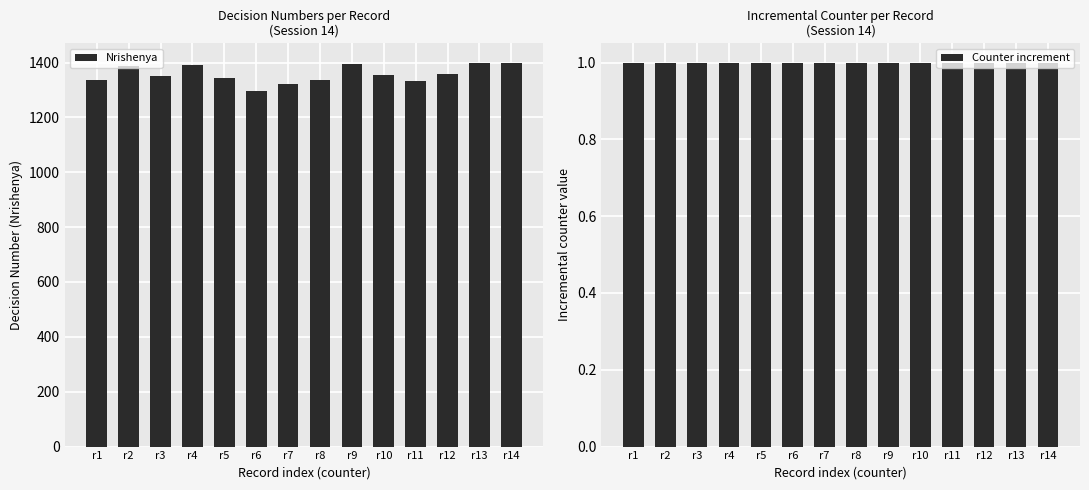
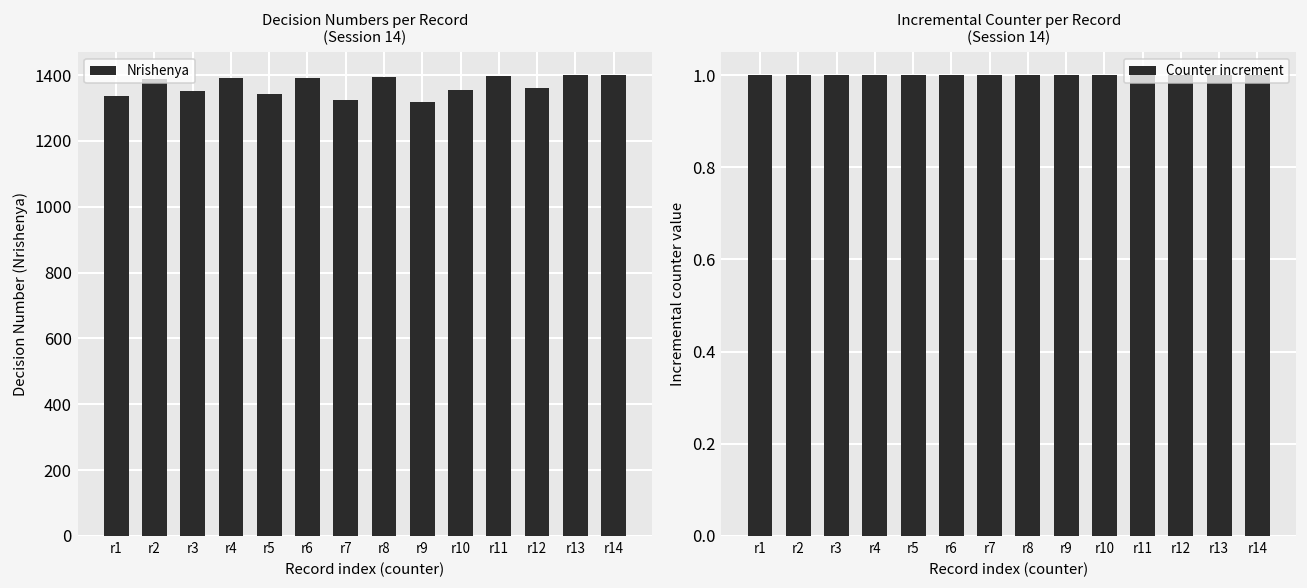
  {
    "Decision Numbers per Record (Session 14)": {
      "r1": 1340,
      "r3": 1350,
      "r4": 1390,
      "r5": 1340,
-     "r6": 1300,
+     "r6": 1390,
      "r7": 1320,
-     "r8": 1340,
-     "r9": 1400,
+     "r8": 1390,
+     "r9": 1320,
      "r10": 1360,
-     "r11": 1330,
+     "r11": 1400,
      "r12": 1360,
      "r13": 1400,
      "r14": 1400
    },
    "Incremental Counter per Record (Session 14)": {
      "r1": 1.00,
      "r2": 1.00,
      "r3": 1.00,
      "r4": 1.00,
      "r5": 1.00,
      "r6": 1.00,
      "r7": 1.00,
      "r8": 1.00,
      "r9": 1.00,
      "r10": 1.00
    }
  }
